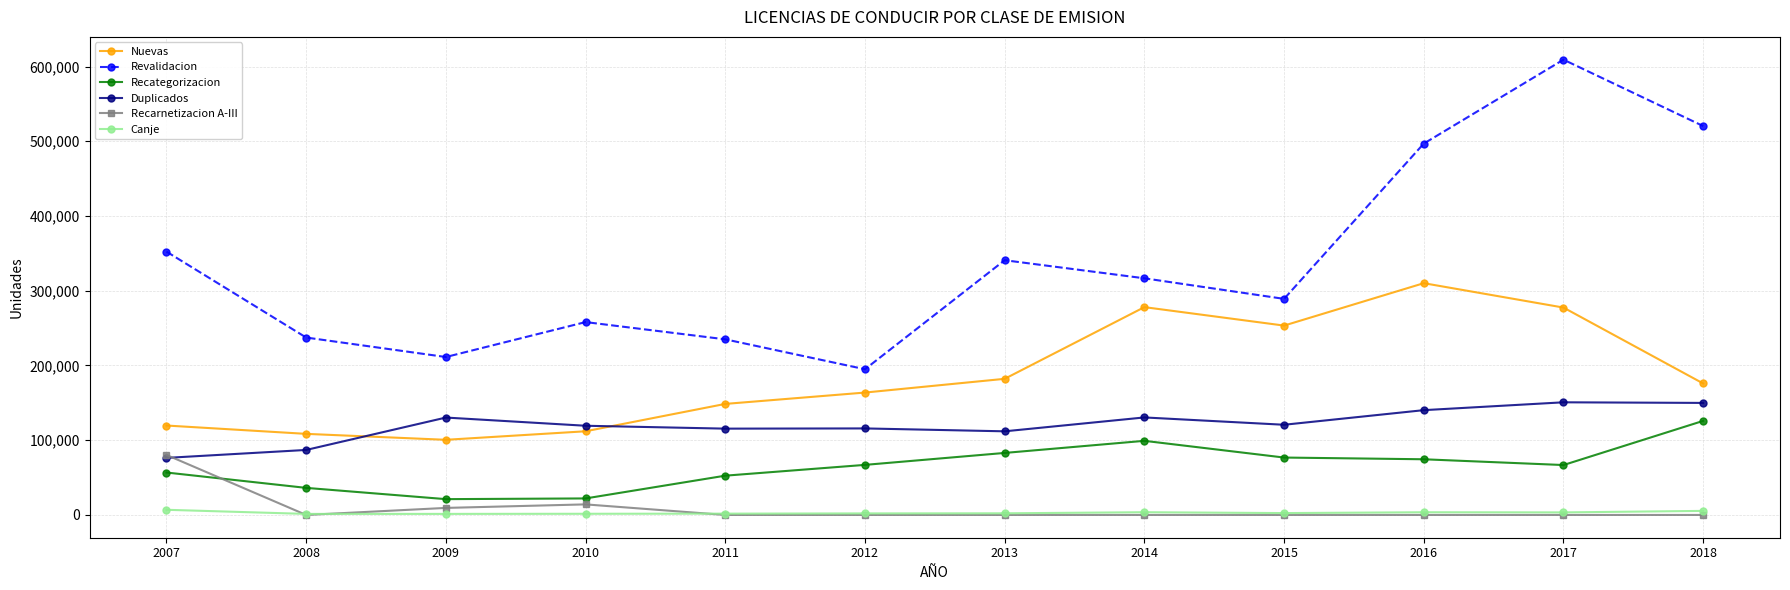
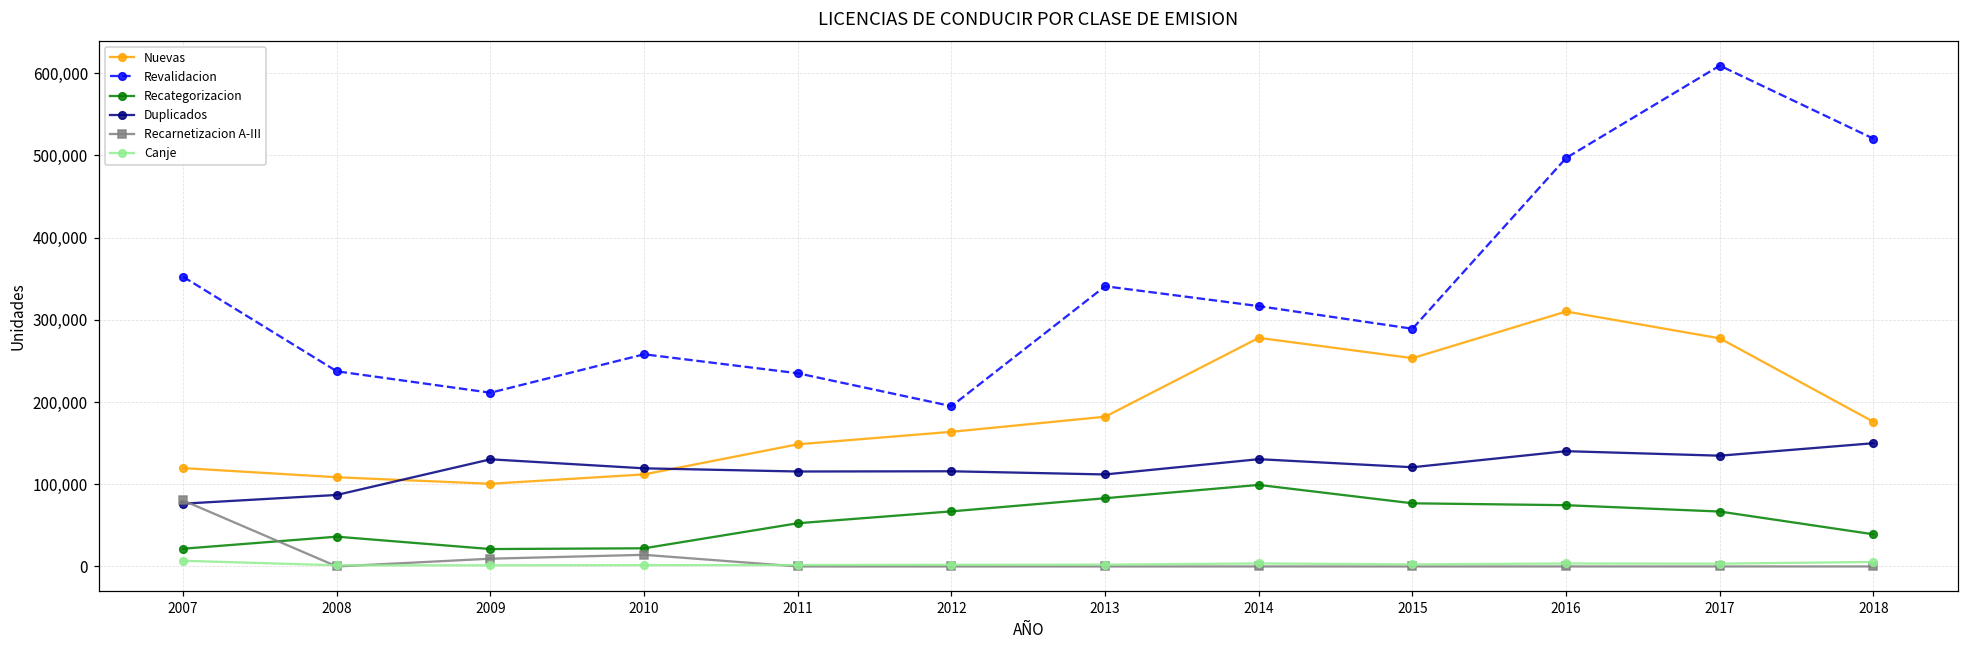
  {
    "Nuevas": {
      "2007": "120,000",
      "2008": "110,000",
      "2009": "100,000",
      "2010": "110,000",
      "2011": "150,000",
      "2012": "160,000",
      "2013": "180,000",
      "2014": "280,000",
      "2015": "250,000",
      "2016": "310,000",
      "2017": "280,000",
      "2018": "180,000"
    },
    "Revalidacion": {
      "2007": "350,000",
      "2008": "240,000",
      "2009": "210,000",
      "2010": "260,000",
      "2011": "240,000",
      "2012": "190,000",
      "2013": "340,000",
      "2014": "320,000",
      "2015": "290,000",
      "2016": "500,000",
      "2017": "610,000",
      "2018": "520,000"
    },
    "Recategorizacion": {
-     "2007": "60,000",
+     "2007": "20,000",
      "2008": "40,000",
      "2009": "20,000",
      "2010": "20,000",
      "2011": "50,000",
      "2012": "70,000",
      "2013": "80,000",
      "2014": "100,000",
      "2015": "80,000",
      "2016": "70,000",
      "2017": "70,000",
-     "2018": "130,000"
+     "2018": "40,000"
    },
    "Duplicados": {
      "2007": "80,000",
      "2008": "90,000",
      "2009": "130,000",
      "2010": "120,000",
      "2011": "120,000",
      "2012": "120,000",
      "2013": "110,000",
      "2014": "130,000",
      "2015": "120,000",
      "2016": "140,000",
-     "2017": "150,000",
+     "2017": "130,000",
      "2018": "150,000"
    },
    "Recarnetizacion A-III": {
      "2007": "80,000",
      "2009": "10,000",
      "2010": "10,000",
      "2014": "0",
      "2016": "0",
      "2017": "0",
      "2018": "0"
    },
    "Canje": {
      "2007": "10,000",
      "2009": "0",
      "2010": "0",
      "2014": "0",
      "2016": "0",
      "2017": "0",
      "2018": "10,000"
    }
  }
